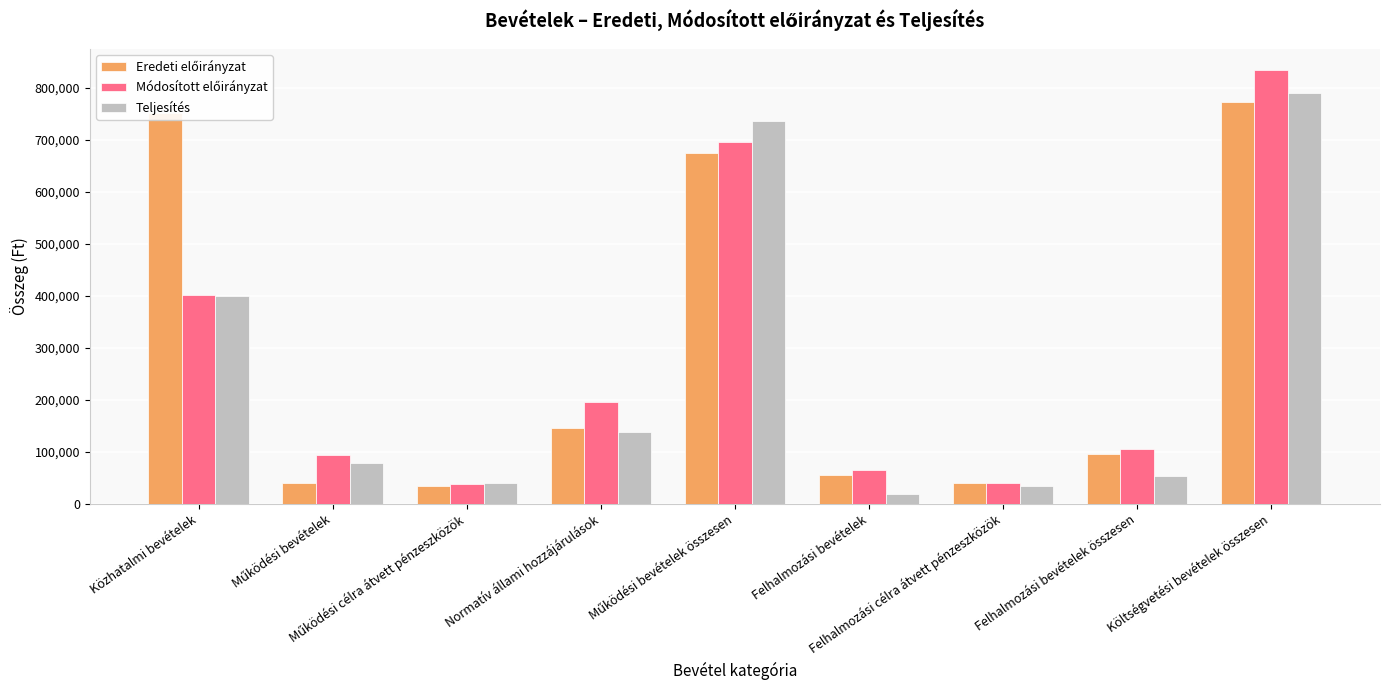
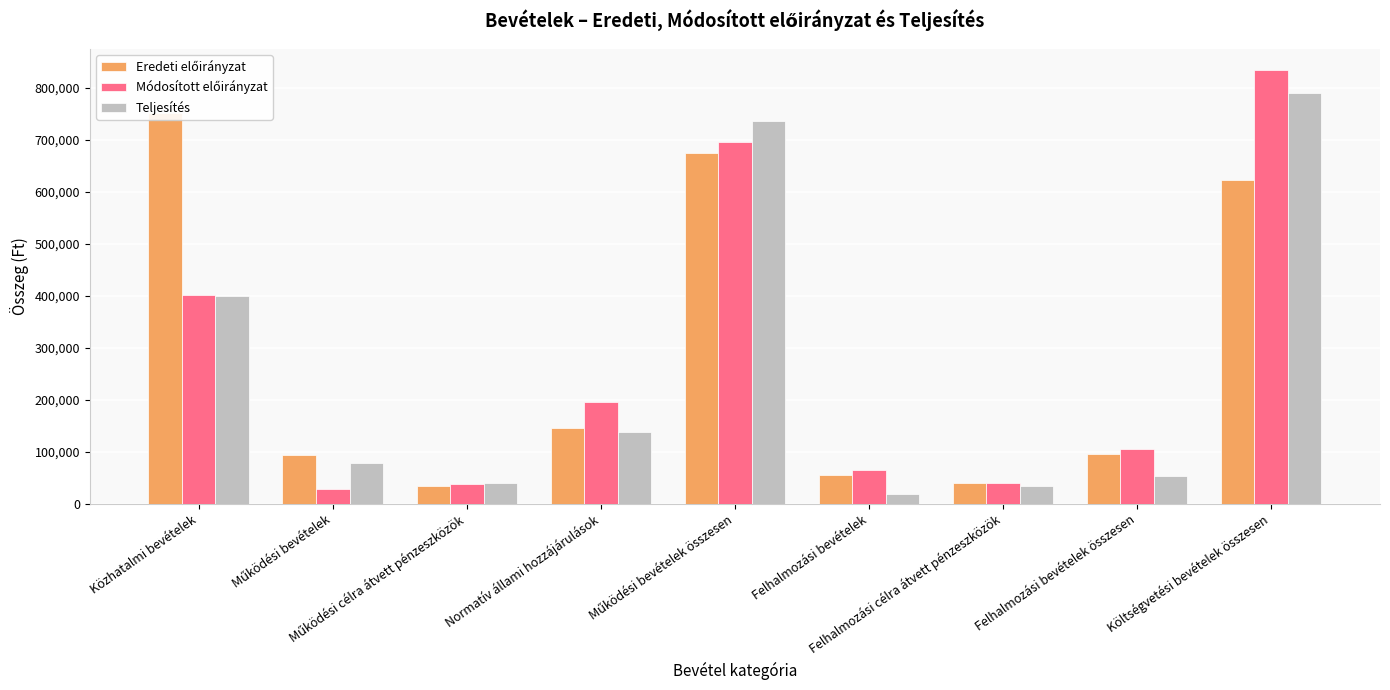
  {
    "Eredeti előirányzat": {
-     "Működési bevételek": "40,000",
+     "Működési bevételek": "90,000",
      "Működési célra átvett pénzeszközök": "30,000",
      "Normatív állami hozzájárulások": "150,000",
      "Működési bevételek összesen": "680,000",
      "Felhalmozási bevételek": "60,000",
      "Felhalmozási célra átvett pénzeszközök": "40,000",
      "Felhalmozási bevételek összesen": "100,000",
-     "Költségvetési bevételek összesen": "770,000"
+     "Költségvetési bevételek összesen": "620,000"
    },
    "Módosított előirányzat": {
      "Közhatalmi bevételek": "400,000",
-     "Működési bevételek": "90,000",
+     "Működési bevételek": "30,000",
      "Működési célra átvett pénzeszközök": "40,000",
      "Normatív állami hozzájárulások": "200,000",
      "Működési bevételek összesen": "700,000",
      "Felhalmozási bevételek": "70,000",
      "Felhalmozási célra átvett pénzeszközök": "40,000",
      "Felhalmozási bevételek összesen": "110,000",
      "Költségvetési bevételek összesen": "830,000"
    },
    "Teljesítés": {
      "Közhatalmi bevételek": "400,000",
      "Működési bevételek": "80,000",
      "Működési célra átvett pénzeszközök": "40,000",
      "Normatív állami hozzájárulások": "140,000",
      "Működési bevételek összesen": "730,000",
      "Felhalmozási bevételek": "20,000",
      "Felhalmozási célra átvett pénzeszközök": "30,000",
      "Felhalmozási bevételek összesen": "50,000",
      "Költségvetési bevételek összesen": "790,000"
    }
  }
